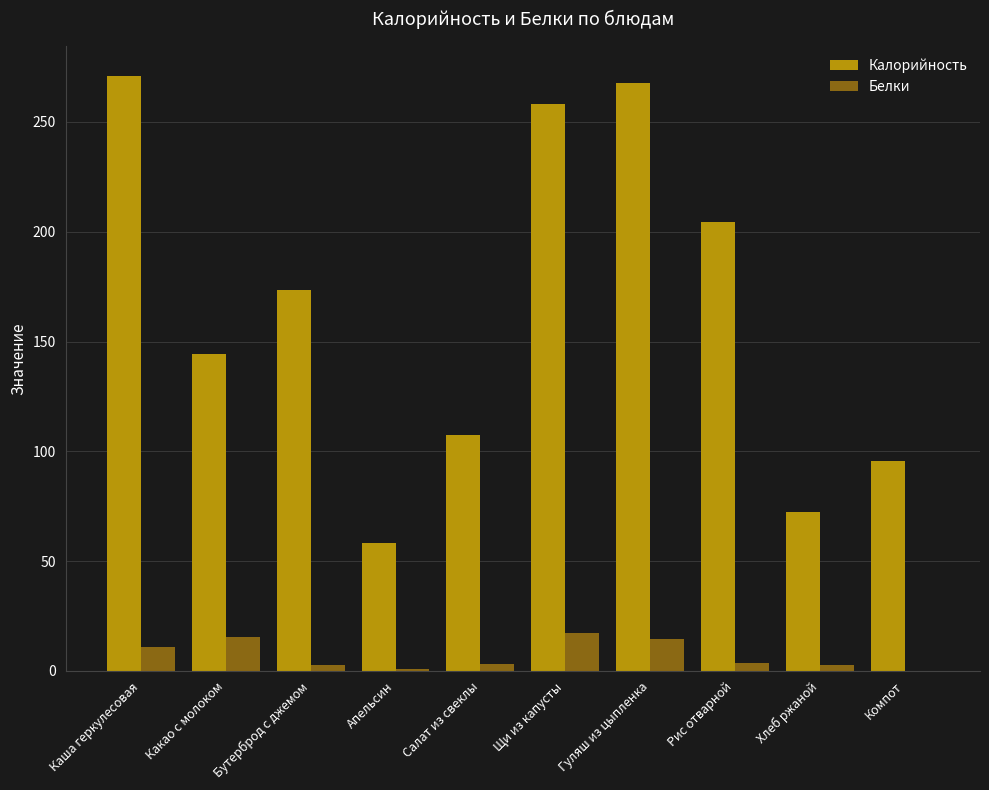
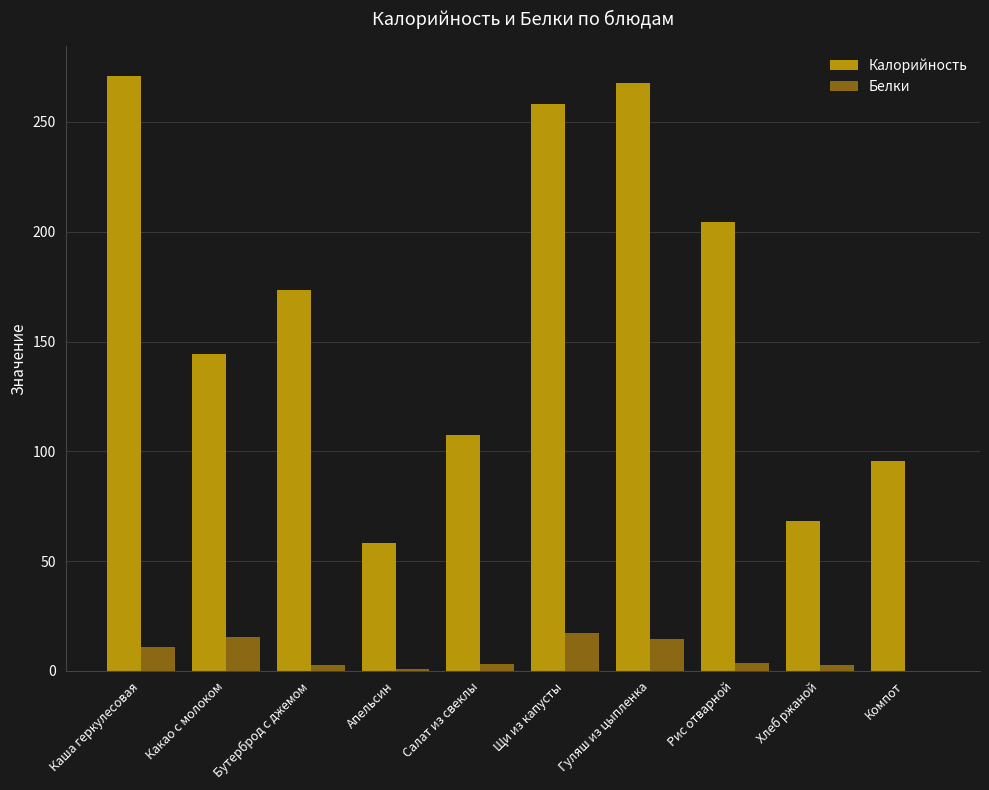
  {
    "Калорийность": {
      "Каша геркулесовая": 271,
      "Какао с молоком": 144,
      "Бутерброд с джемом": 173,
      "Апельсин": 58,
      "Салат из свеклы": 108,
      "Щи из капусты": 258,
      "Гуляш из цыпленка": 268,
      "Рис отварной": 205,
-     "Хлеб ржаной": 73,
+     "Хлеб ржаной": 68,
      "Компот": 96
    },
    "Белки": {
      "Каша геркулесовая": 11,
      "Какао с молоком": 16,
      "Бутерброд с джемом": 3,
      "Салат из свеклы": 3,
      "Щи из капусты": 17,
      "Гуляш из цыпленка": 14,
      "Рис отварной": 4,
      "Хлеб ржаной": 3
    }
  }
